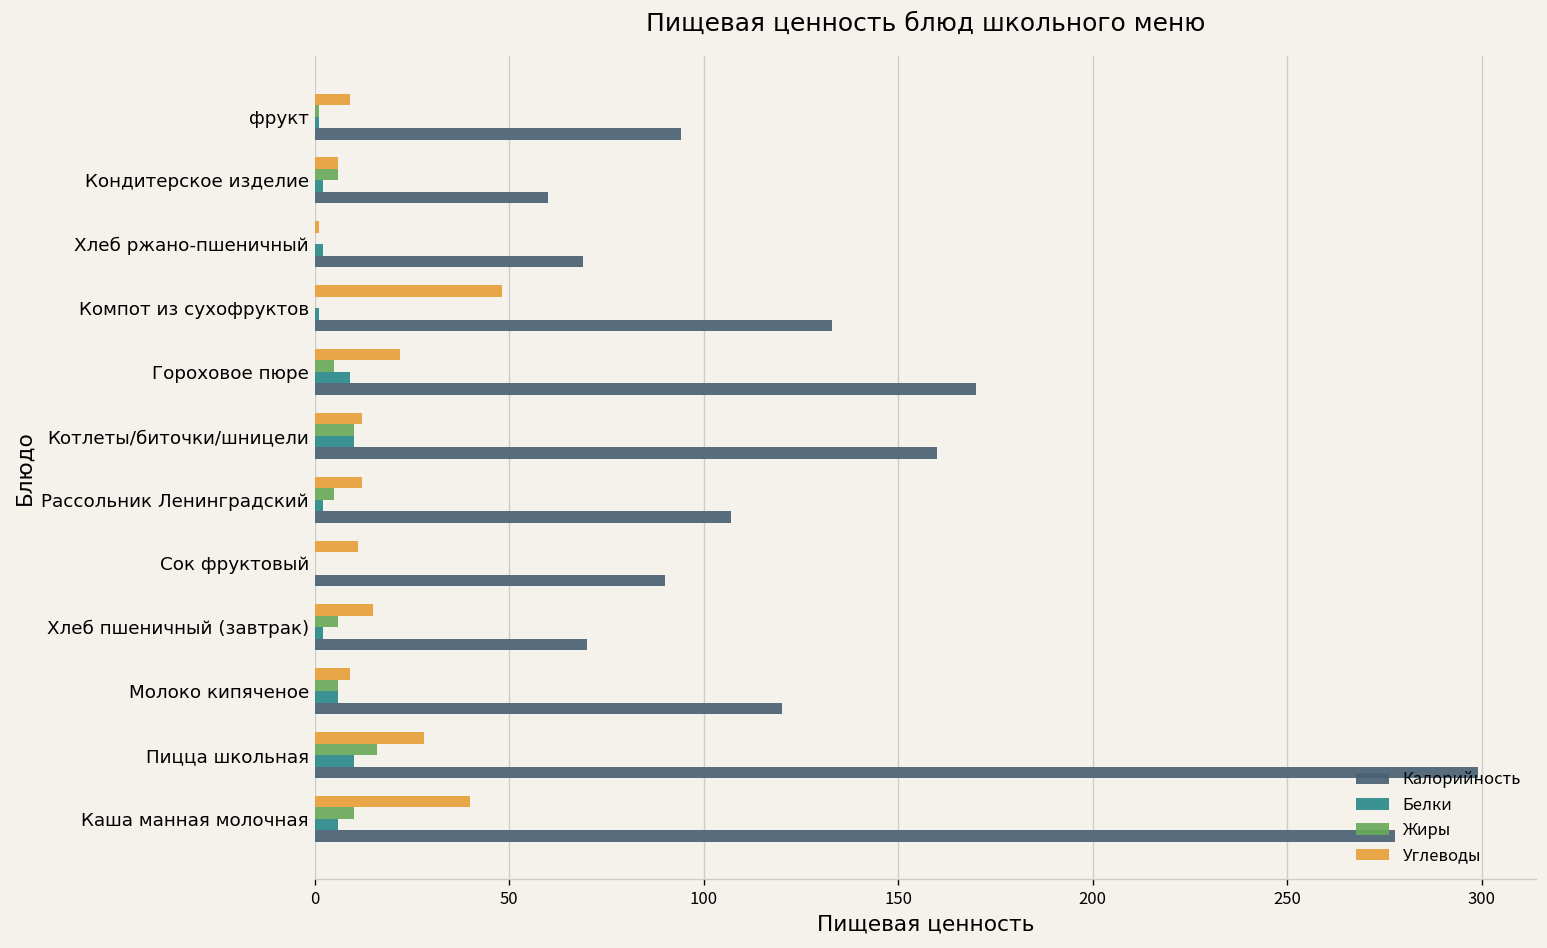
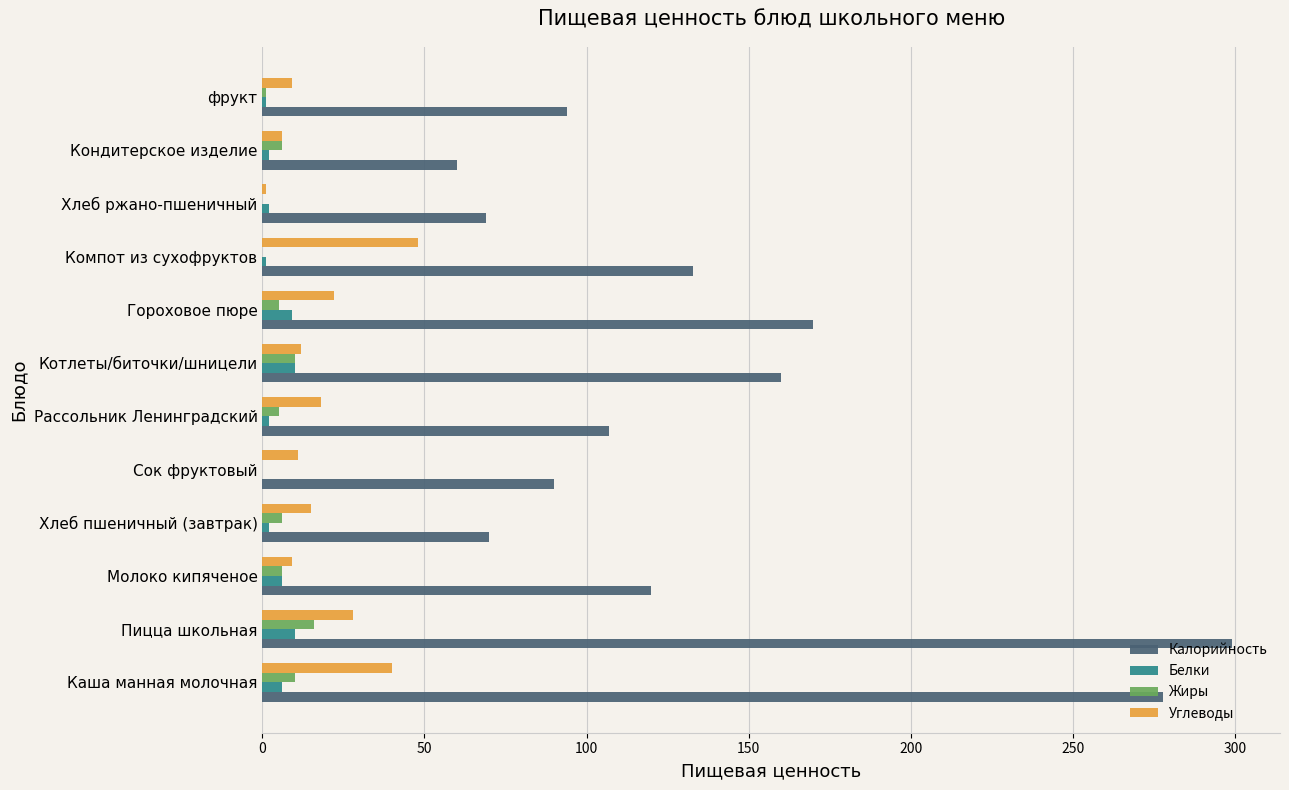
  {
    "Жиры": {
      "фрукт": 1,
      "Кондитерское изделие": 6,
      "Хлеб ржано-пшеничный": 0,
      "Компот из сухофруктов": 0,
      "Гороховое пюре": 5,
      "Котлеты/биточки/шницели": 10,
      "Рассольник Ленинградский": 5,
      "Сок фруктовый": 0,
      "Хлеб пшеничный (завтрак)": 6,
      "Молоко кипяченое": 6,
      "Пицца школьная": 16,
      "Каша манная молочная": 10
    },
    "Углеводы": {
      "фрукт": 9,
      "Кондитерское изделие": 6,
      "Хлеб ржано-пшеничный": 1,
      "Компот из сухофруктов": 48,
      "Гороховое пюре": 22,
      "Котлеты/биточки/шницели": 12,
-     "Рассольник Ленинградский": 12,
+     "Рассольник Ленинградский": 18,
      "Сок фруктовый": 11,
      "Хлеб пшеничный (завтрак)": 15,
      "Молоко кипяченое": 9,
      "Пицца школьная": 28,
      "Каша манная молочная": 40
    }
  }
